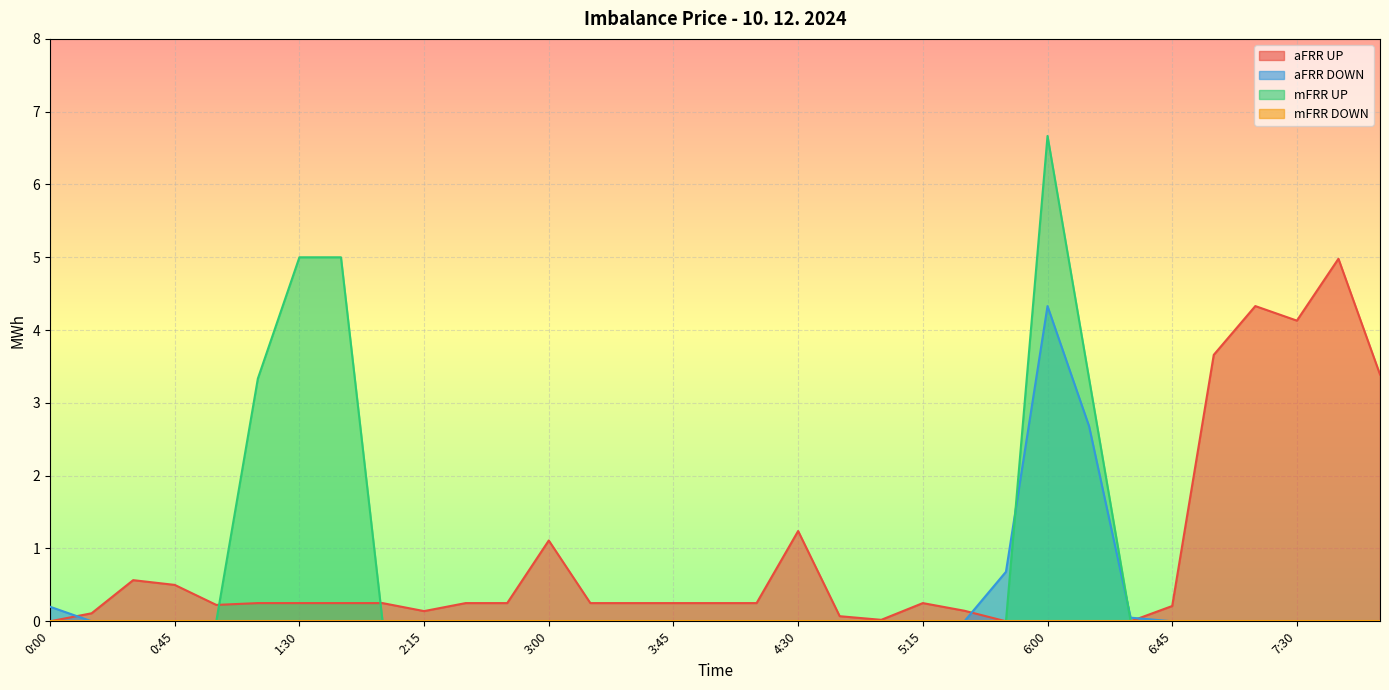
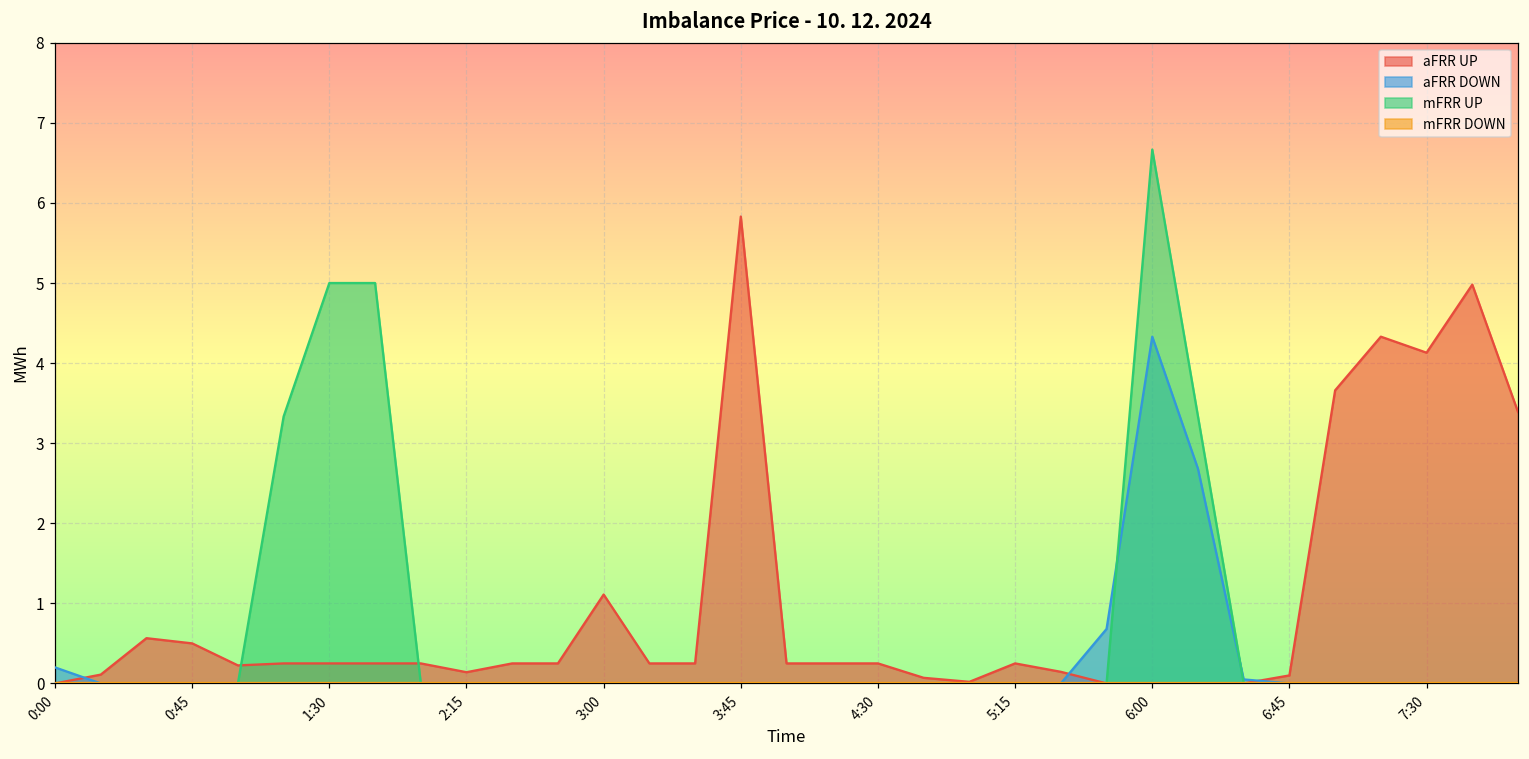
  {
    "aFRR UP": {
      "0:45": 0.5,
      "1:30": 0.3,
      "2:15": 0.1,
      "3:00": 1.1,
-     "3:45": 0.3,
-     "4:30": 1.2,
+     "3:45": 5.8,
+     "4:30": 0.3,
      "5:15": 0.3,
-     "6:45": 0.2,
+     "6:45": 0.1,
      "7:30": 4.1
    },
    "aFRR DOWN": {
      "0:00": 0.2,
      "6:00": 4.3
    },
    "mFRR UP": {
      "1:30": 5.0,
      "6:00": 6.7
    }
  }
